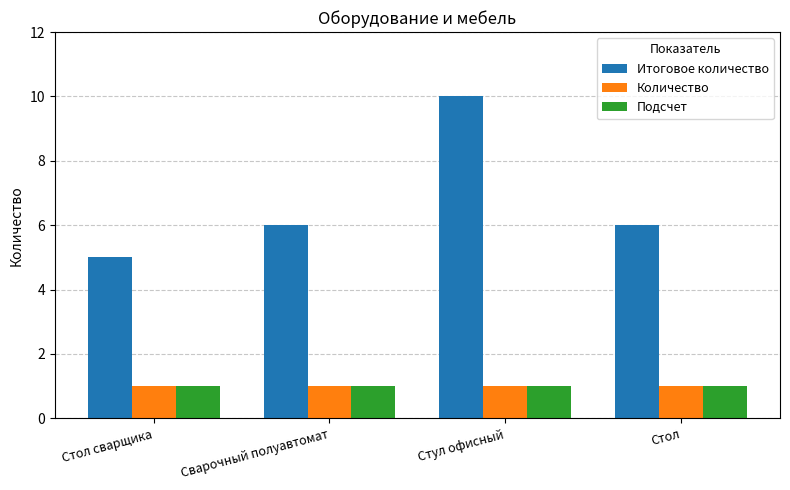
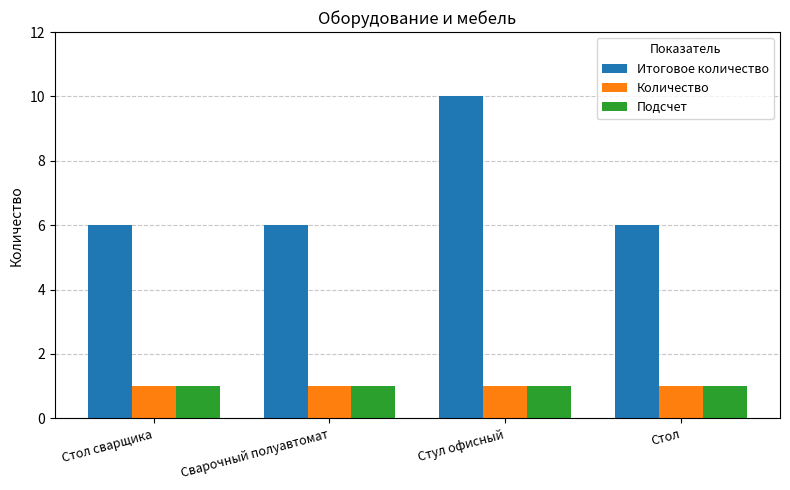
  {
    "Итоговое количество": {
-     "Стол сварщика": 5,
+     "Стол сварщика": 6,
      "Сварочный полуавтомат": 6,
      "Стул офисный": 10,
      "Стол": 6
    },
    "Количество": {
      "Стол сварщика": 1,
      "Сварочный полуавтомат": 1,
      "Стул офисный": 1,
      "Стол": 1
    },
    "Подсчет": {
      "Стол сварщика": 1,
      "Сварочный полуавтомат": 1,
      "Стул офисный": 1,
      "Стол": 1
    }
  }
